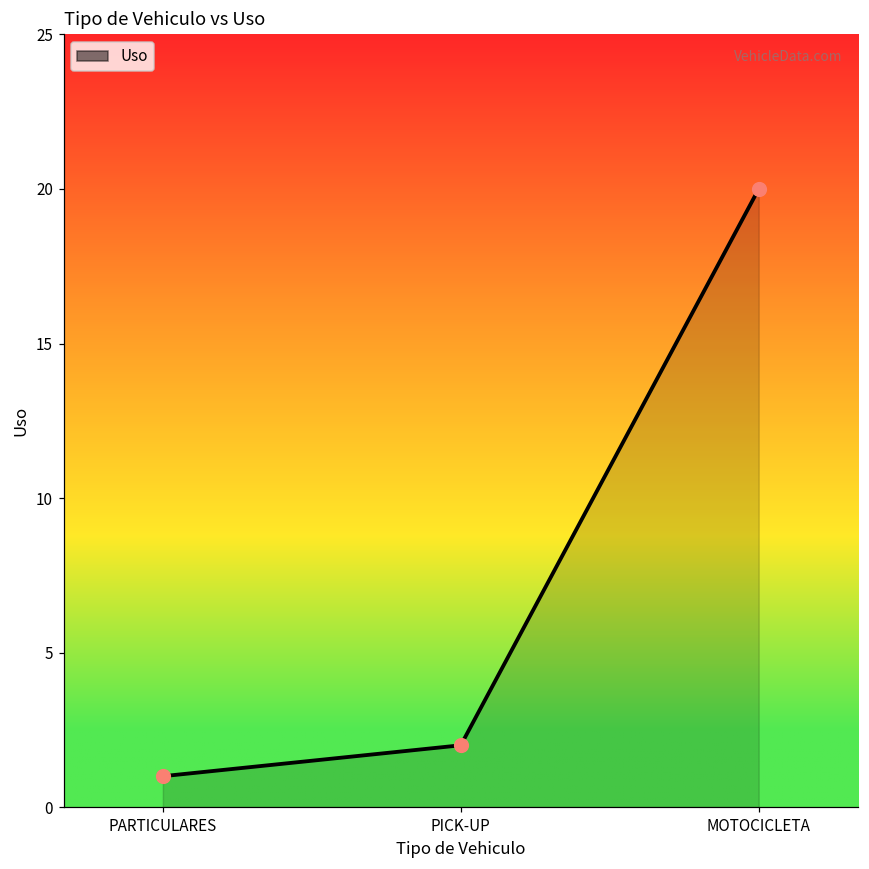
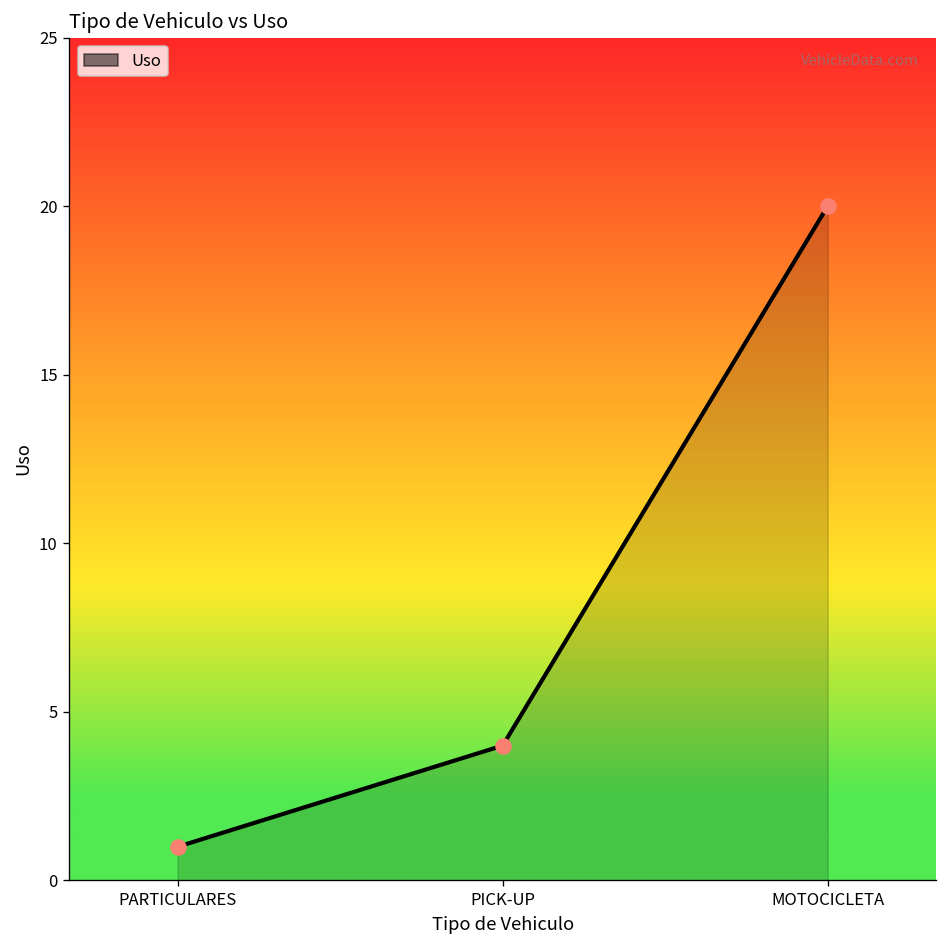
  {
    "PARTICULARES": 1,
-   "PICK-UP": 2,
+   "PICK-UP": 4,
    "MOTOCICLETA": 20
  }
